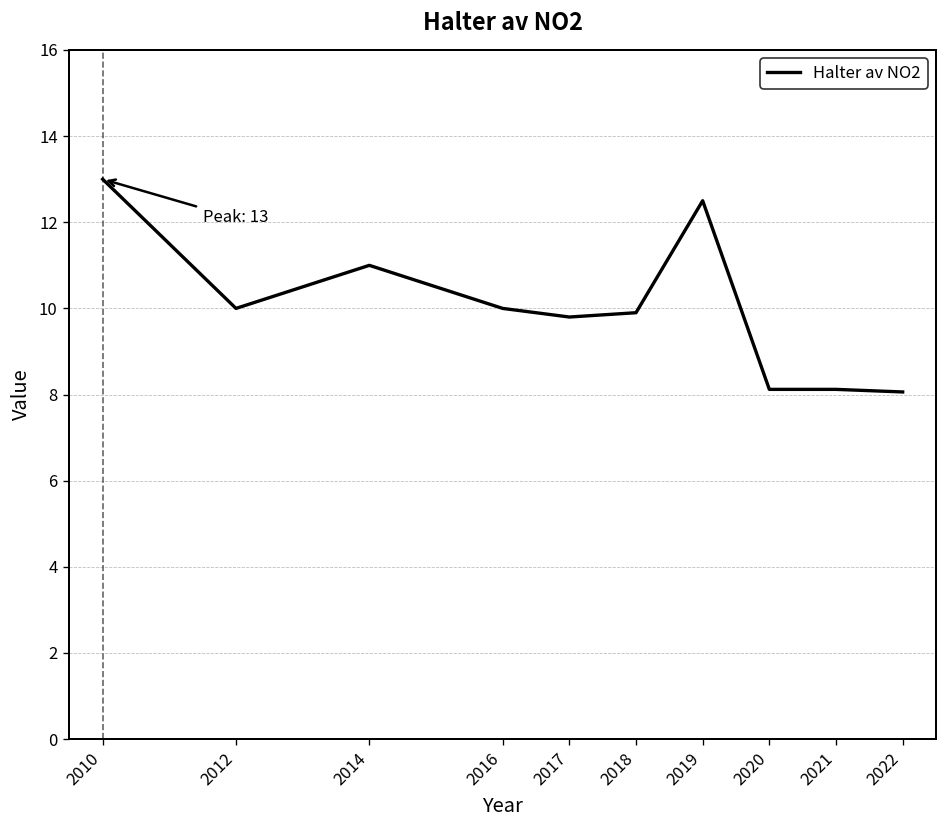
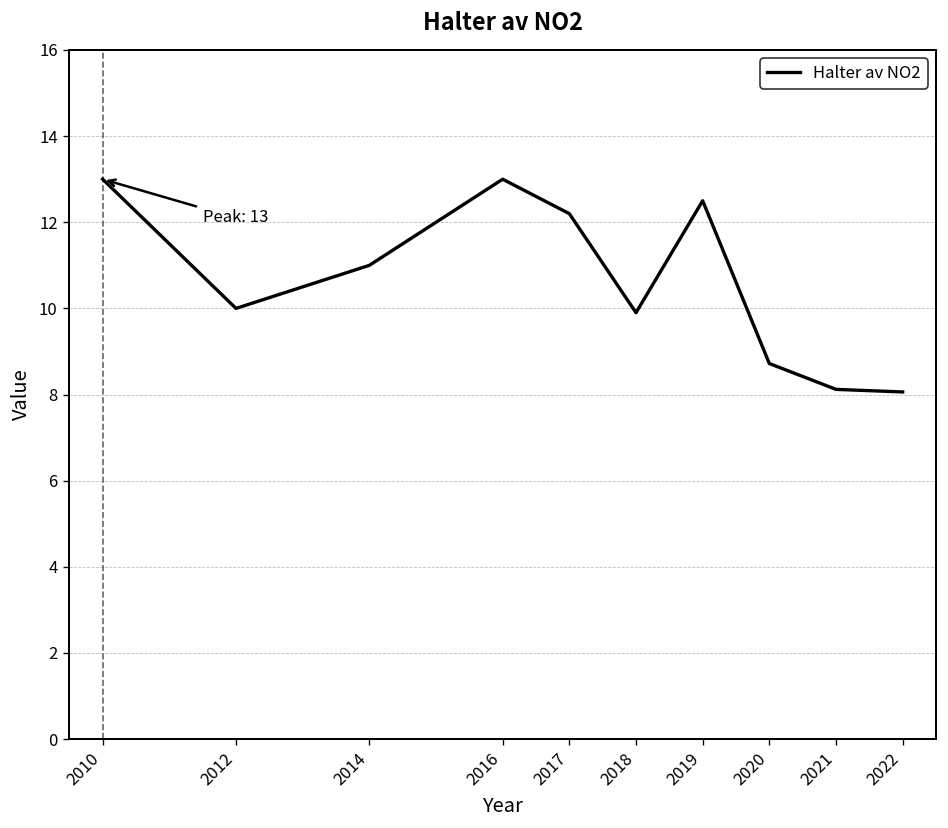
  {
    "2012": 10.0,
    "2014": 11.0,
-   "2016": 10,
-   "2017": 9.8,
+   "2016": 13,
+   "2017": 12.2,
    "2018": 9.9,
    "2019": 12.5,
-   "2020": 8.1,
+   "2020": 8.7,
    "2021": 8.1,
    "2022": 8.1
  }
